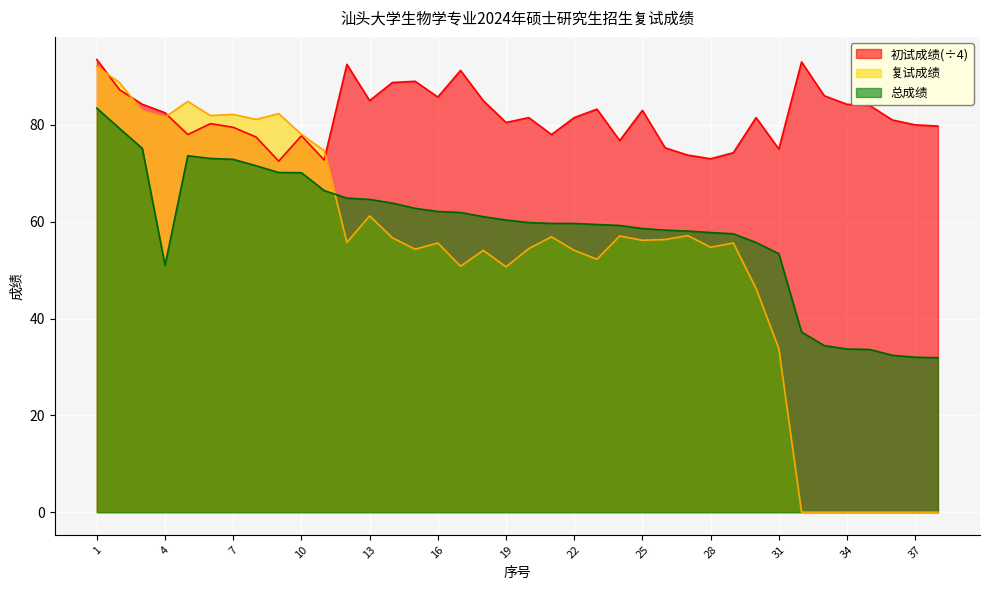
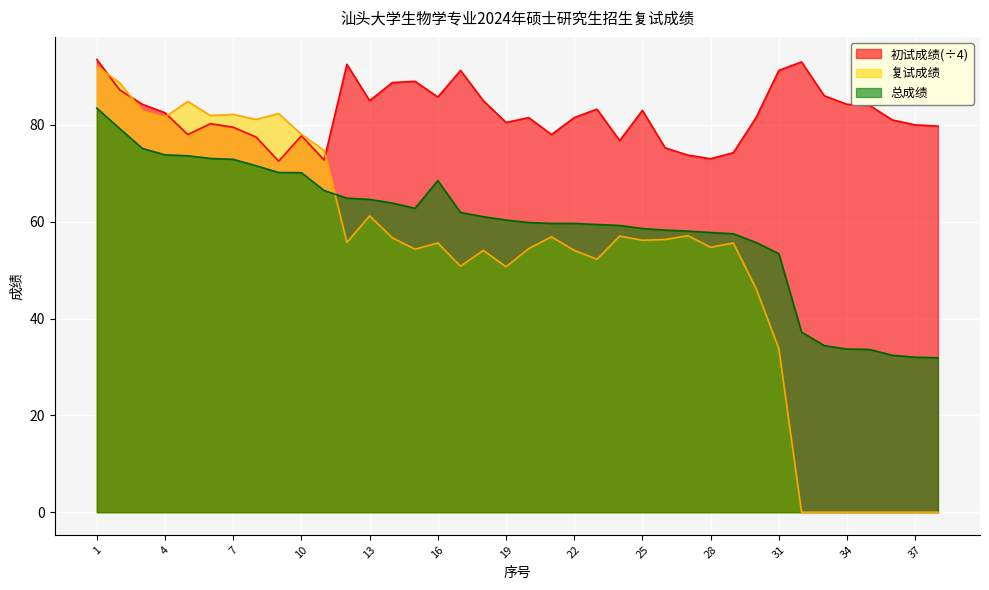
  {
    "初试成绩(÷4)": {
      "1": 94,
      "4": 83,
      "7": 80,
      "13": 85,
      "16": 86,
      "19": 81,
      "22": 82,
      "25": 83,
      "28": 73,
-     "31": 75,
+     "31": 91,
      "34": 84,
      "37": 80
    },
    "复试成绩": {
      "1": 92,
      "4": 82,
      "7": 82,
      "13": 61,
      "16": 56,
      "19": 51,
      "22": 54,
      "25": 56,
      "28": 55,
      "31": 34,
      "34": 0,
      "37": 0
    },
    "总成绩": {
      "1": 83,
-     "4": 51,
+     "4": 74,
      "7": 73,
      "10": 70,
      "13": 65,
-     "16": 62,
+     "16": 69,
      "19": 60,
      "22": 60,
      "25": 59,
      "28": 58,
      "31": 53,
      "34": 34,
      "37": 32
    }
  }
